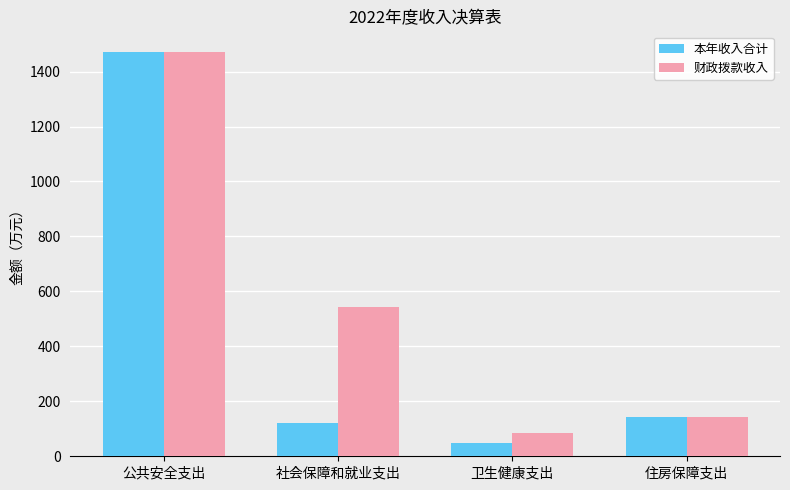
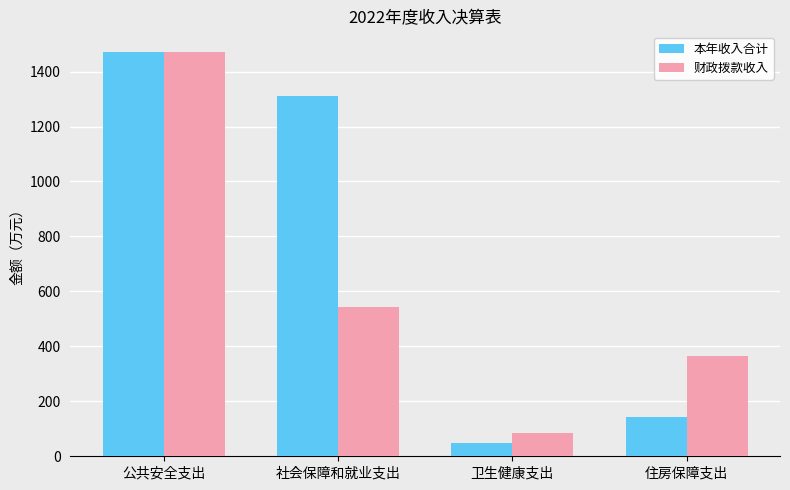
  {
    "本年收入合计": {
      "公共安全支出": 1470,
-     "社会保障和就业支出": 120,
+     "社会保障和就业支出": 1310,
      "卫生健康支出": 50,
      "住房保障支出": 140
    },
    "财政拨款收入": {
      "公共安全支出": 1470,
      "社会保障和就业支出": 540,
      "卫生健康支出": 90,
-     "住房保障支出": 140
+     "住房保障支出": 370
    }
  }
